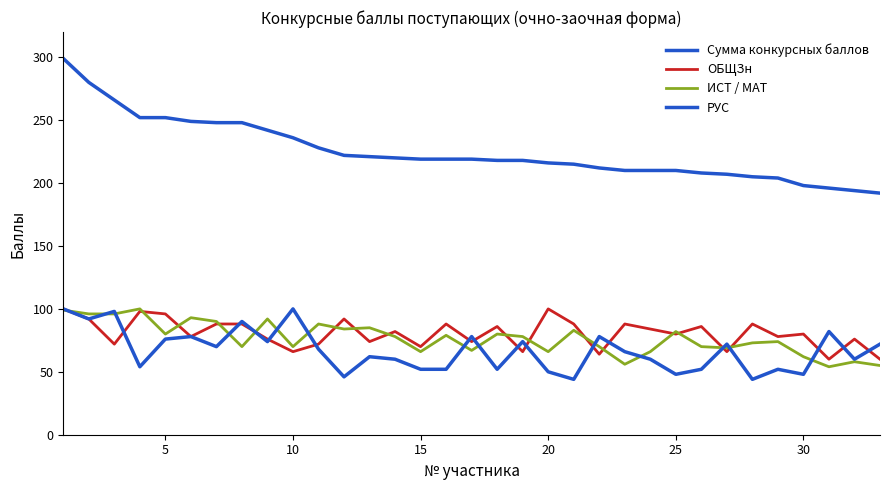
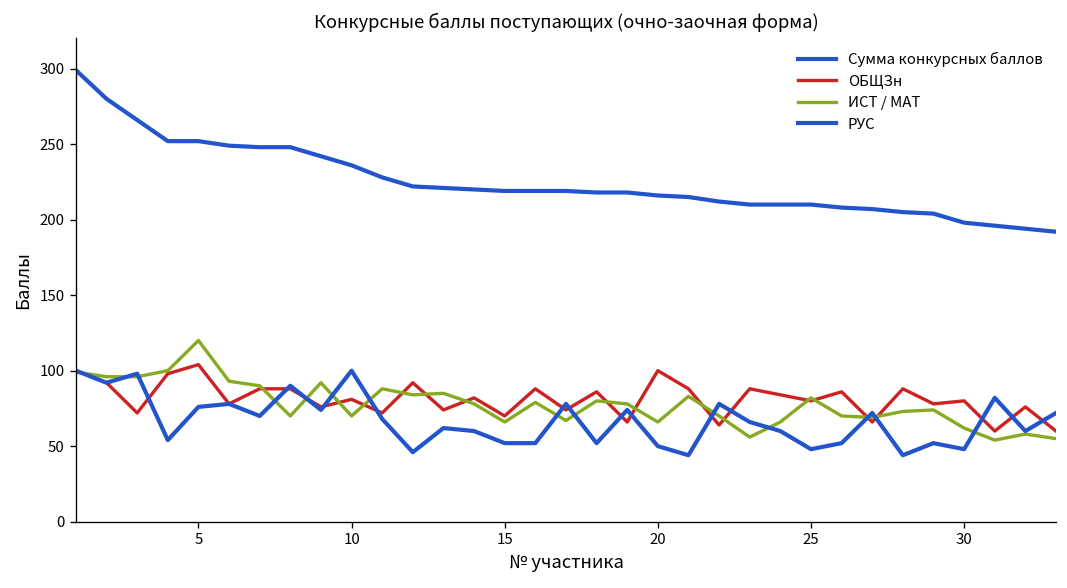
  {
    "ОБЩЗн": {
-     "5": 96,
-     "10": 66,
+     "5": 104,
+     "10": 81,
      "15": 70,
      "20": 100,
      "25": 80,
      "30": 80
    },
    "ИСТ / МАТ": {
-     "5": 80,
+     "5": 120,
      "10": 70,
      "15": 66,
      "20": 66,
      "25": 82,
      "30": 62
    }
  }
